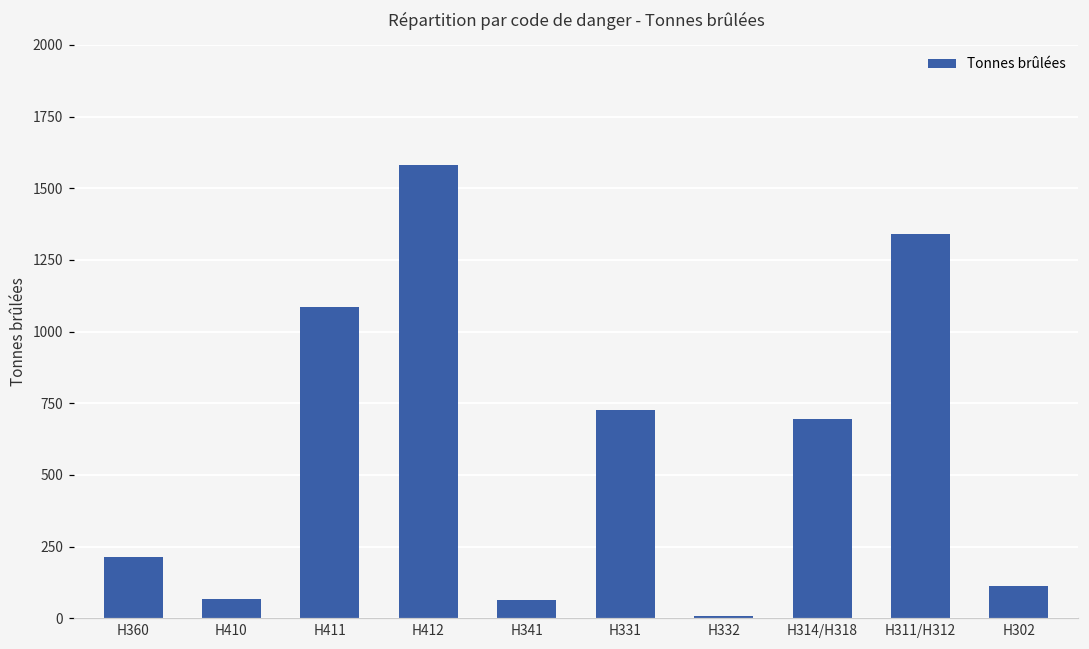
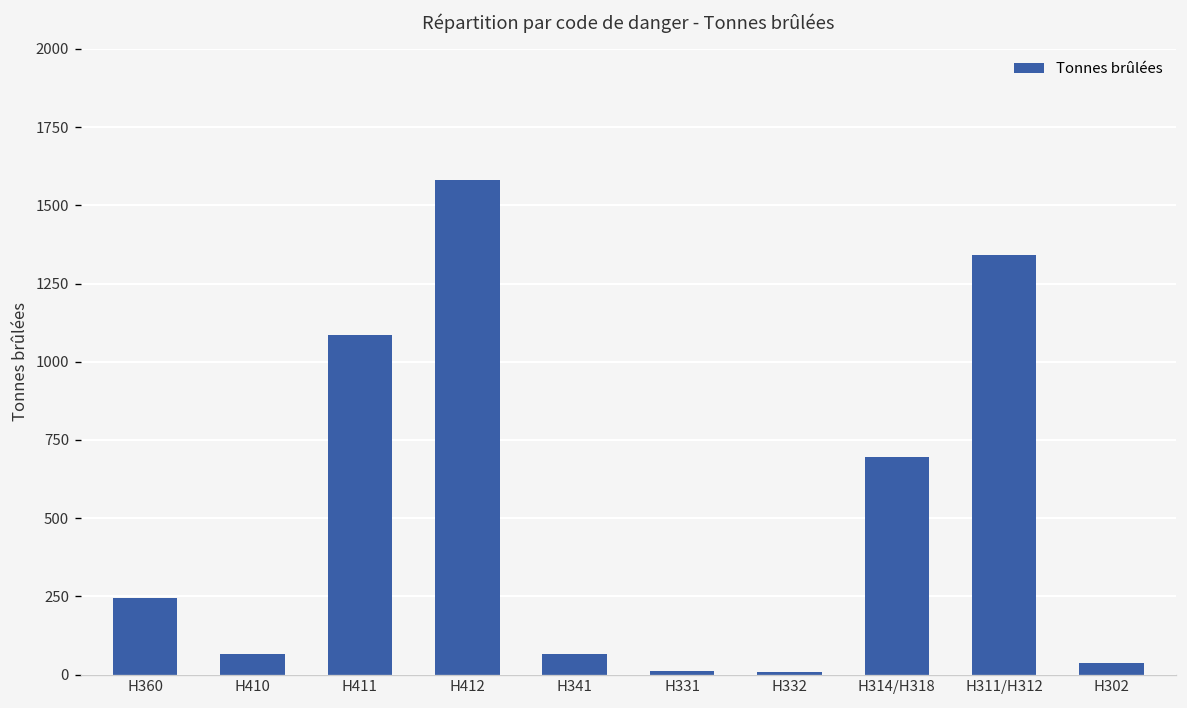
  {
-   "H360": 210,
+   "H360": 250,
    "H410": 70,
    "H411": 1090,
    "H412": 1580,
    "H341": 60,
-   "H331": 730,
+   "H331": 10,
    "H314/H318": 700,
    "H311/H312": 1340,
-   "H302": 110
+   "H302": 40
  }
